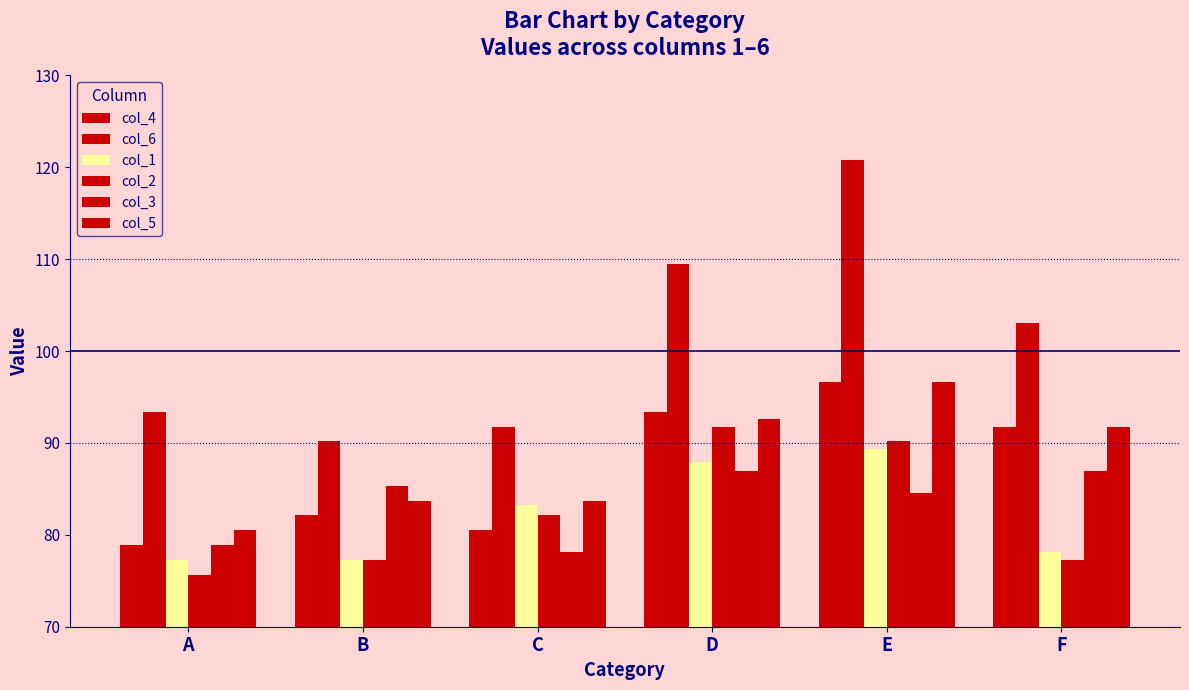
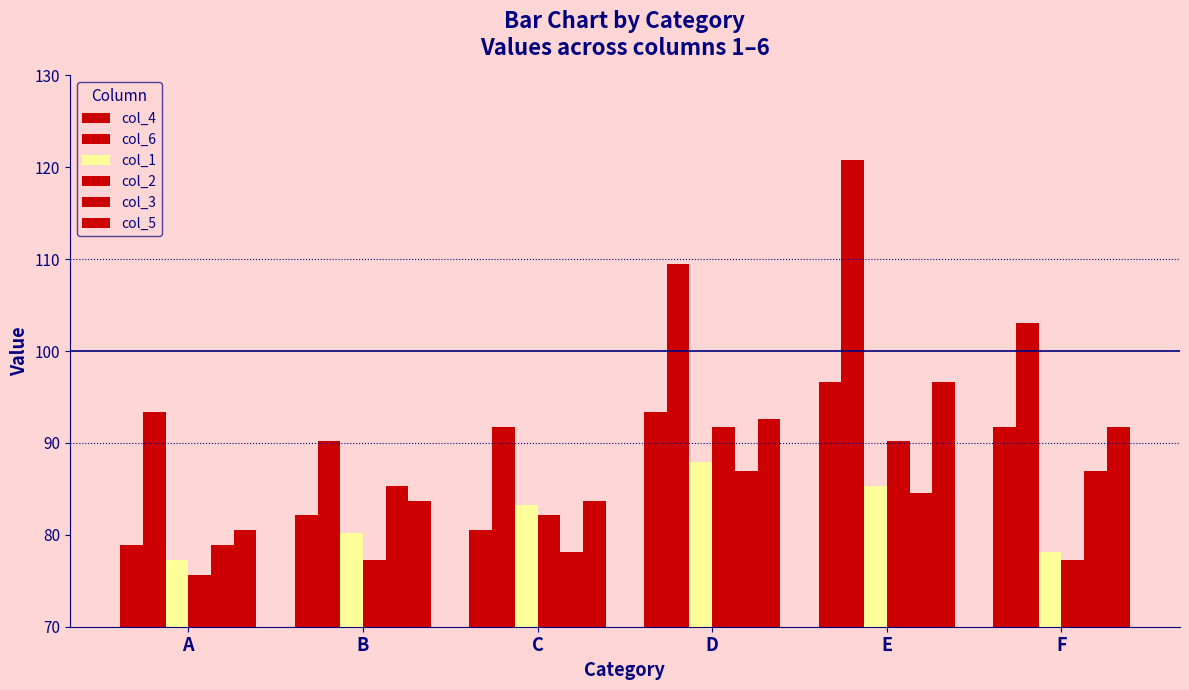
  {
    "col_1": {
      "A": 77,
-     "B": 77,
+     "B": 80,
      "C": 83,
      "D": 88,
-     "E": 89,
+     "E": 85,
      "F": 78
    }
  }
